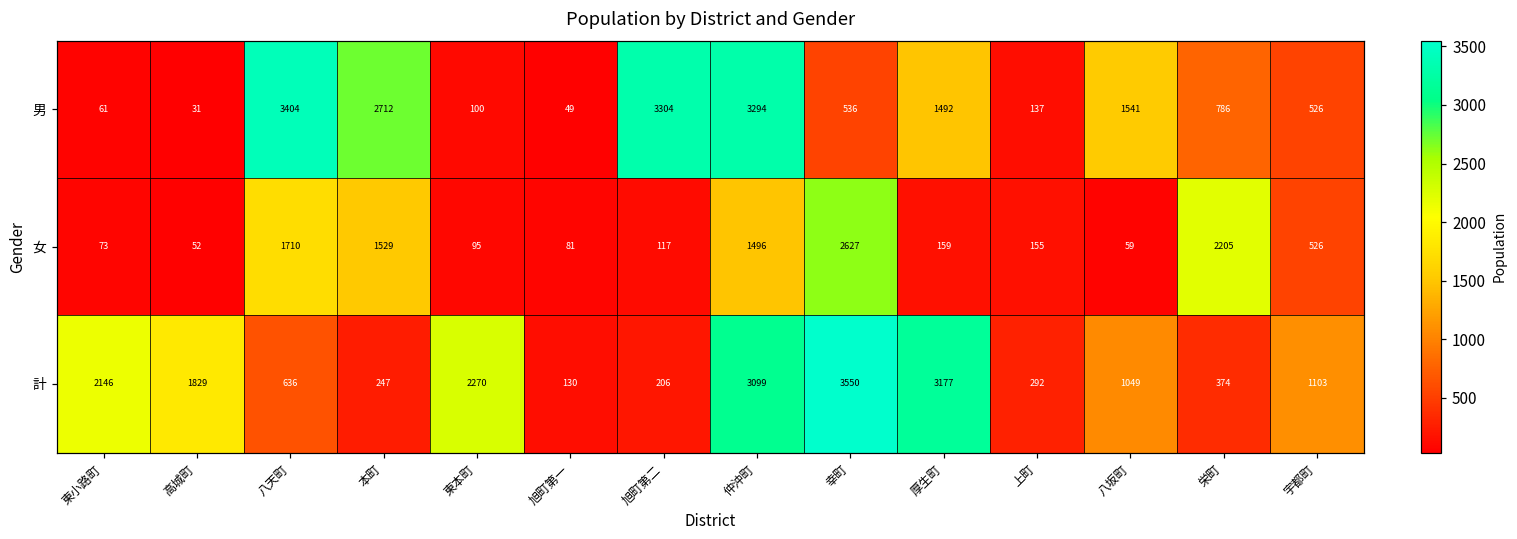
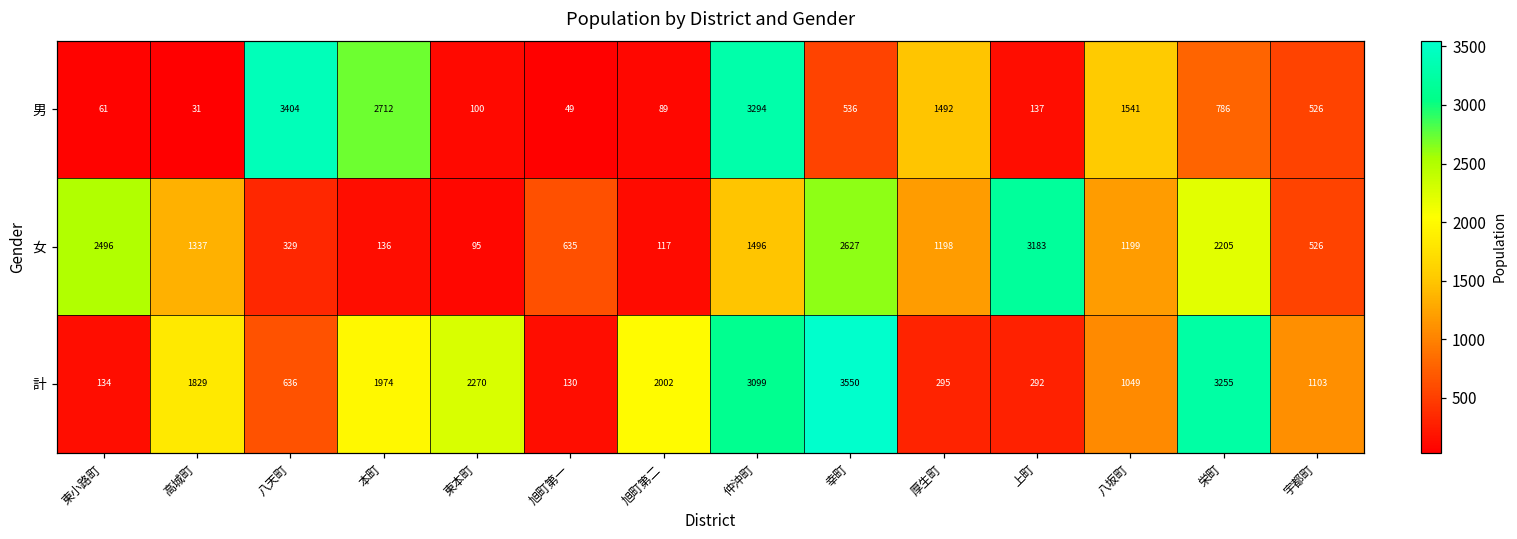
  {
    "男": {
      "東小路町": 61,
      "高城町": 31,
      "八天町": 3404,
      "本町": 2712,
      "東本町": 100,
      "旭町第一": 49,
-     "旭町第二": 3304,
+     "旭町第二": 89,
      "仲沖町": 3294,
      "幸町": 536,
      "厚生町": 1492,
      "上町": 137,
      "八坂町": 1541,
      "栄町": 786,
      "宇都町": 526
    },
    "女": {
-     "東小路町": 73,
-     "高城町": 52,
-     "八天町": 1710,
-     "本町": 1529,
+     "東小路町": 2496,
+     "高城町": 1337,
+     "八天町": 329,
+     "本町": 136,
      "東本町": 95,
-     "旭町第一": 81,
+     "旭町第一": 635,
      "旭町第二": 117,
      "仲沖町": 1496,
      "幸町": 2627,
-     "厚生町": 159,
-     "上町": 155,
-     "八坂町": 59,
+     "厚生町": 1198,
+     "上町": 3183,
+     "八坂町": 1199,
      "栄町": 2205,
      "宇都町": 526
    },
    "計": {
-     "東小路町": 2146,
+     "東小路町": 134,
      "高城町": 1829,
      "八天町": 636,
-     "本町": 247,
+     "本町": 1974,
      "東本町": 2270,
      "旭町第一": 130,
-     "旭町第二": 206,
+     "旭町第二": 2002,
      "仲沖町": 3099,
      "幸町": 3550,
-     "厚生町": 3177,
+     "厚生町": 295,
      "上町": 292,
      "八坂町": 1049,
-     "栄町": 374,
+     "栄町": 3255,
      "宇都町": 1103
    }
  }
